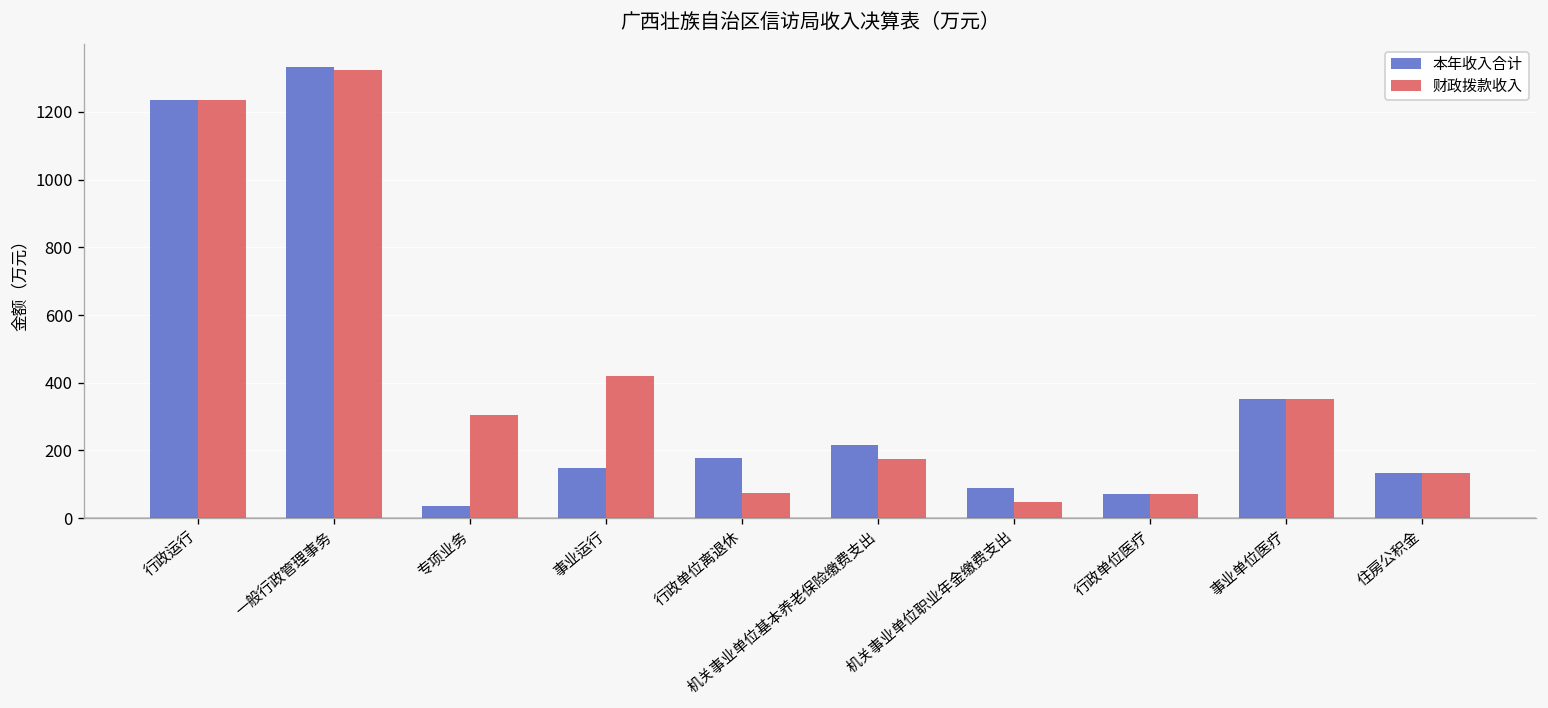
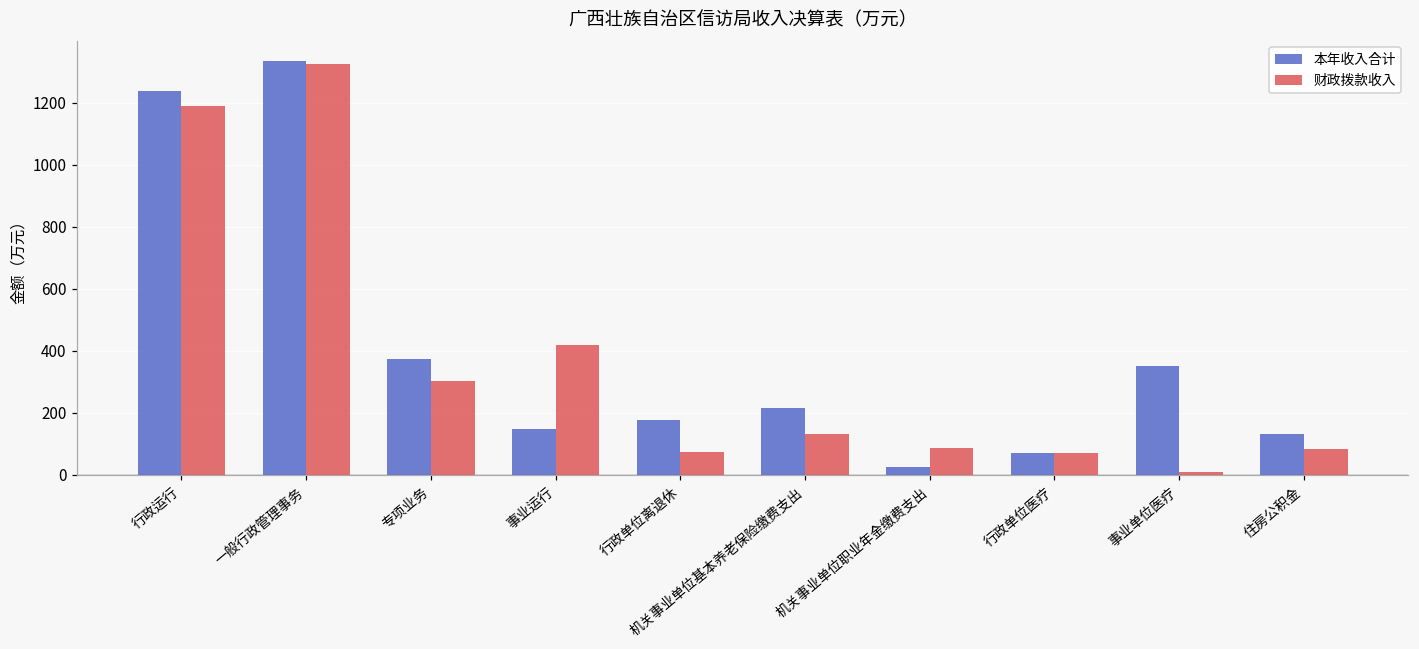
  {
    "本年收入合计": {
      "行政运行": 1240,
      "一般行政管理事务": 1330,
-     "专项业务": 40,
+     "专项业务": 370,
      "事业运行": 150,
      "行政单位离退休": 180,
      "机关事业单位基本养老保险缴费支出": 210,
-     "机关事业单位职业年金缴费支出": 90,
+     "机关事业单位职业年金缴费支出": 30,
      "行政单位医疗": 70,
      "事业单位医疗": 350,
      "住房公积金": 130
    },
    "财政拨款收入": {
-     "行政运行": 1240,
+     "行政运行": 1190,
      "一般行政管理事务": 1320,
      "专项业务": 300,
      "事业运行": 420,
      "行政单位离退休": 70,
-     "机关事业单位基本养老保险缴费支出": 180,
-     "机关事业单位职业年金缴费支出": 50,
+     "机关事业单位基本养老保险缴费支出": 130,
+     "机关事业单位职业年金缴费支出": 90,
      "行政单位医疗": 70,
-     "事业单位医疗": 350,
-     "住房公积金": 130
+     "事业单位医疗": 10,
+     "住房公积金": 80
    }
  }
